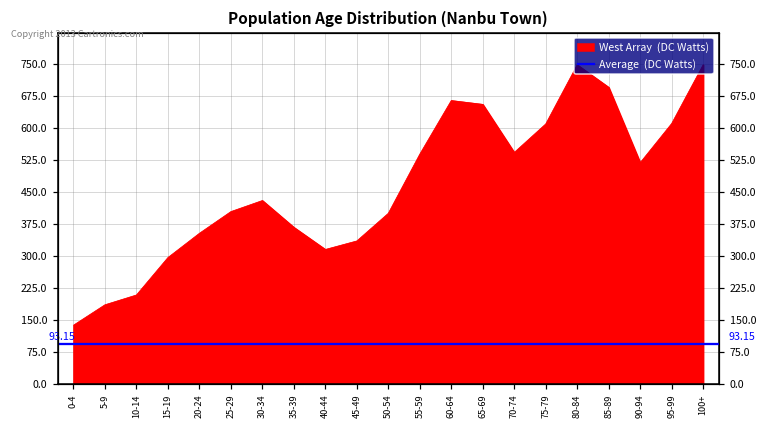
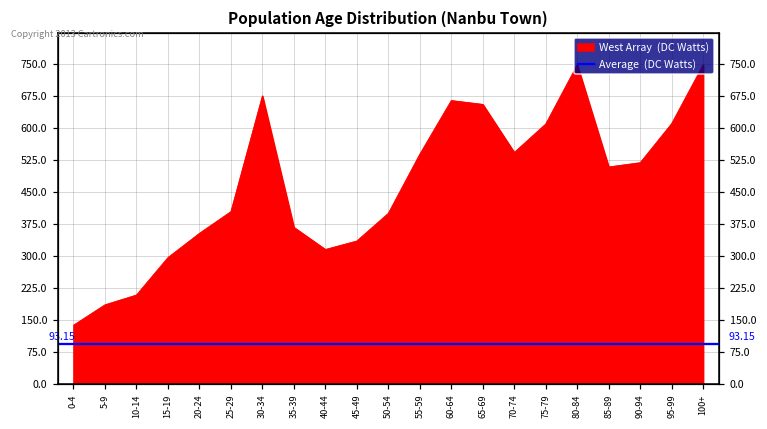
  {
    "5-9": 190,
    "10-14": 210,
    "15-19": 300,
    "20-24": 350,
    "25-29": 400,
-   "30-34": 430,
+   "30-34": 680,
    "35-39": 370,
    "40-44": 320,
    "45-49": 340,
    "50-54": 400,
    "55-59": 540,
    "60-64": 670,
    "65-69": 660,
    "70-74": 540,
    "75-79": 610,
-   "85-89": 700,
+   "85-89": 510,
    "90-94": 520,
    "95-99": 610
  }
